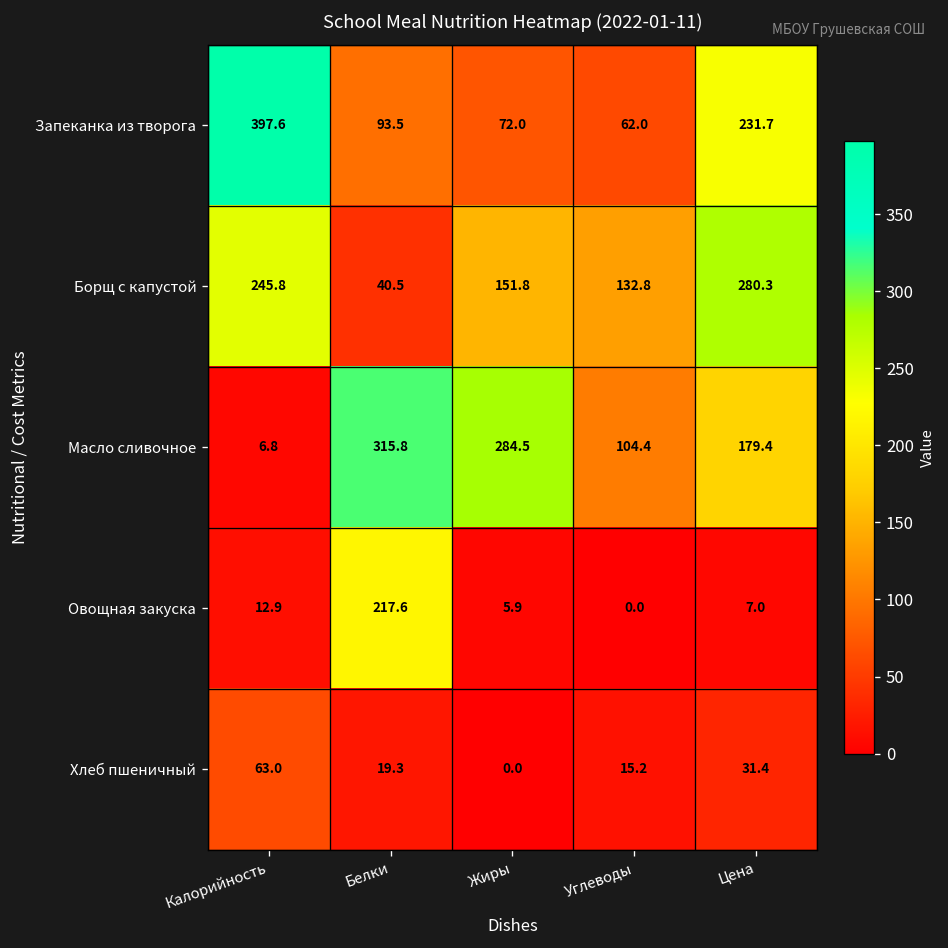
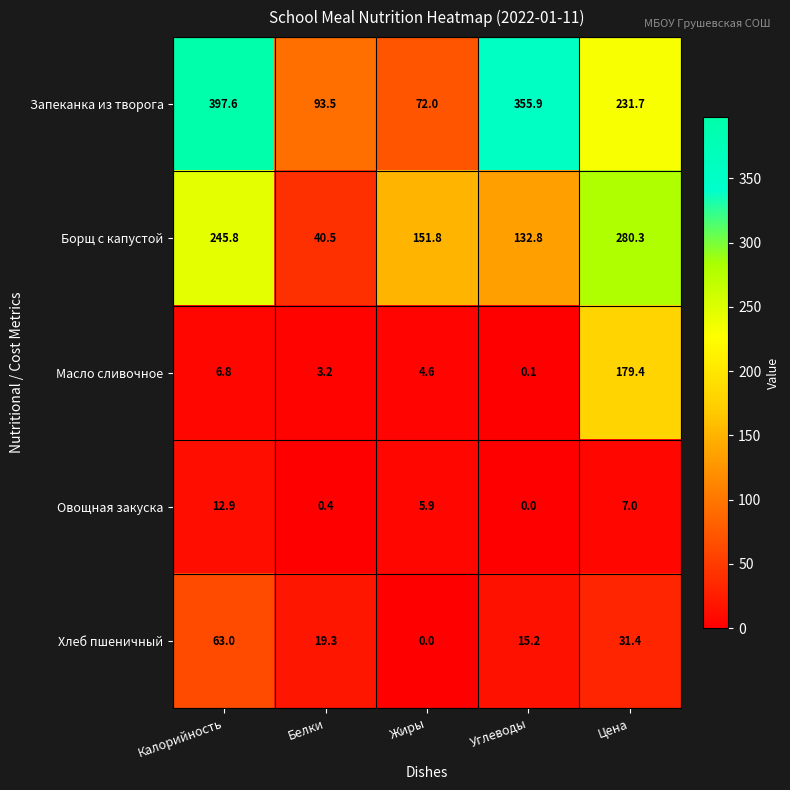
  {
    "Запеканка из творога": {
      "Калорийность": 397.6,
      "Белки": 93.5,
      "Жиры": 72.0,
-     "Углеводы": 62.0,
+     "Углеводы": 355.9,
      "Цена": 231.7
    },
    "Борщ с капустой": {
      "Калорийность": 245.8,
      "Белки": 40.5,
      "Жиры": 151.8,
      "Углеводы": 132.8,
      "Цена": 280.3
    },
    "Масло сливочное": {
      "Калорийность": 6.8,
-     "Белки": 315.8,
-     "Жиры": 284.5,
-     "Углеводы": 104.4,
+     "Белки": 3.2,
+     "Жиры": 4.6,
+     "Углеводы": 0.1,
      "Цена": 179.4
    },
    "Овощная закуска": {
      "Калорийность": 12.9,
-     "Белки": 217.6,
+     "Белки": 0.4,
      "Жиры": 5.9,
      "Углеводы": 0.0,
      "Цена": 7.0
    },
    "Хлеб пшеничный": {
      "Калорийность": 63.0,
      "Белки": 19.3,
      "Жиры": 0.0,
      "Углеводы": 15.2,
      "Цена": 31.4
    }
  }
